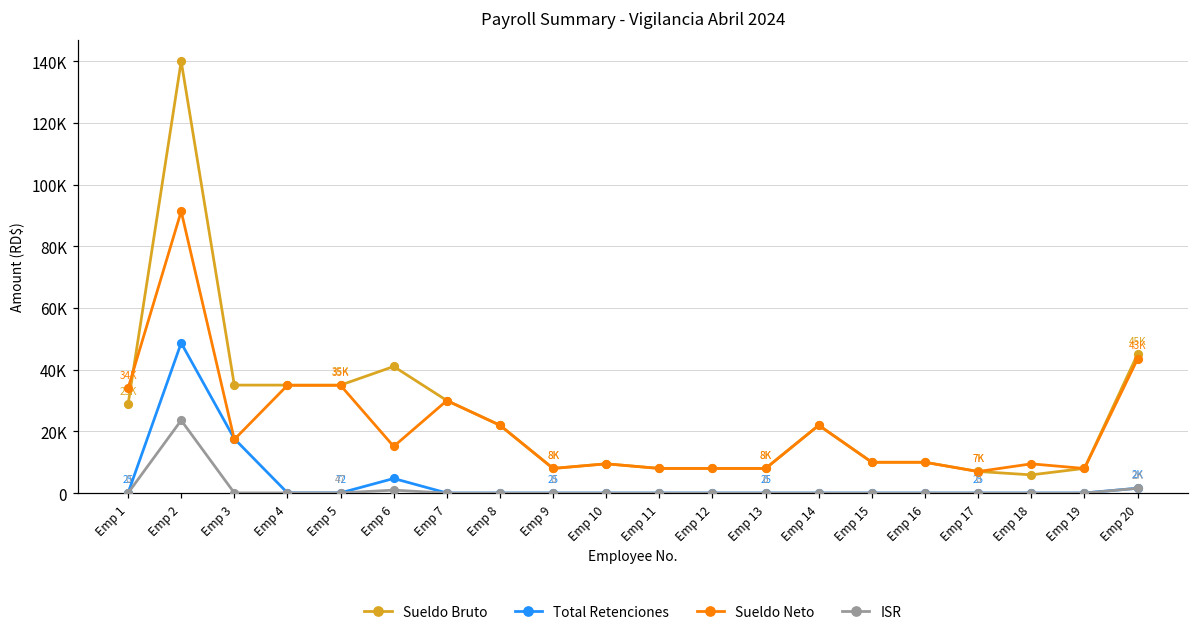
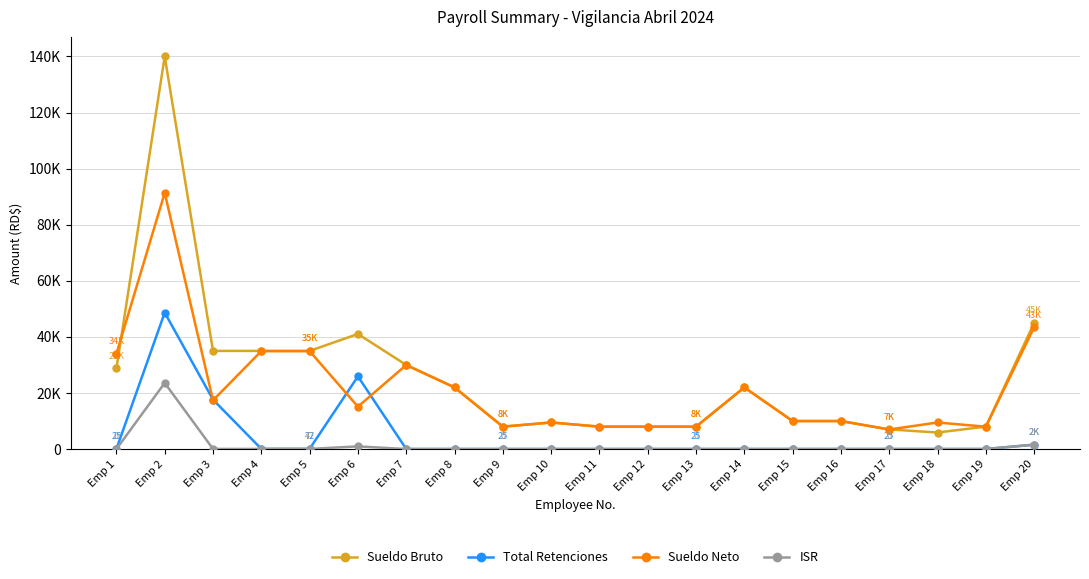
  {
    "Sueldo Bruto": {
      "Emp 2": "140000",
      "Emp 3": "35000",
      "Emp 6": "41000",
      "Emp 18": "6000"
    },
    "Total Retenciones": {
      "Emp 2": "49000",
-     "Emp 6": "5000"
+     "Emp 6": "26000"
    },
    "Sueldo Neto": {
      "Emp 1": "34K"
    },
    "ISR": {
      "Emp 2": "24000",
      "Emp 3": "0",
      "Emp 6": "1000"
    }
  }
